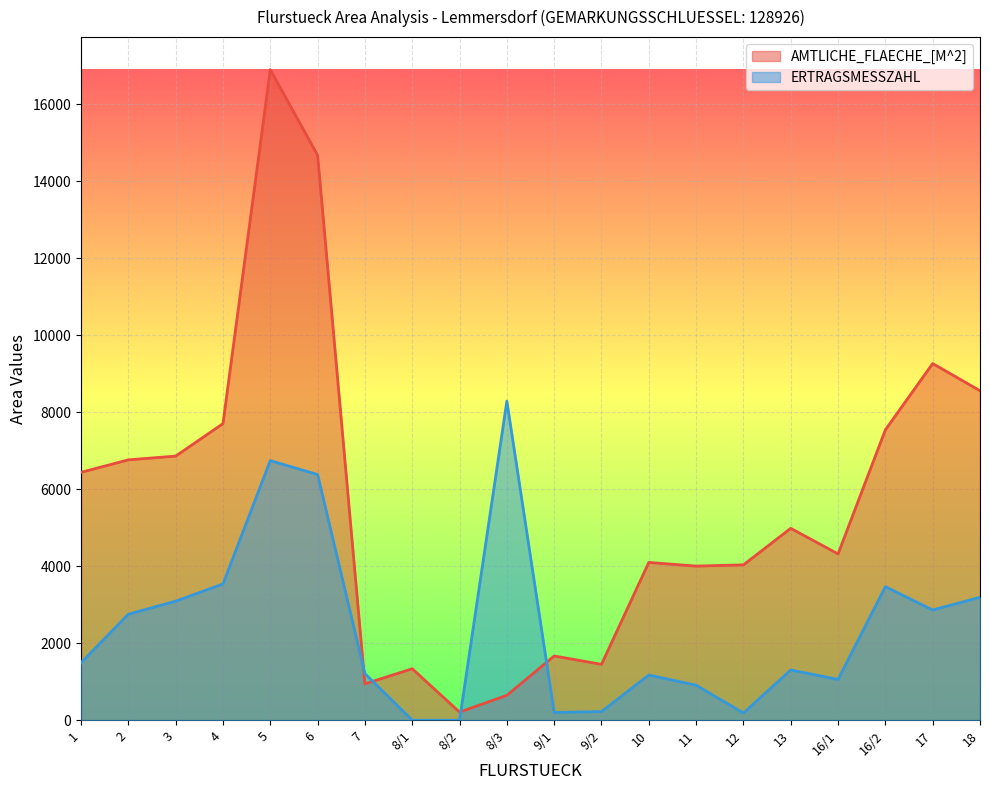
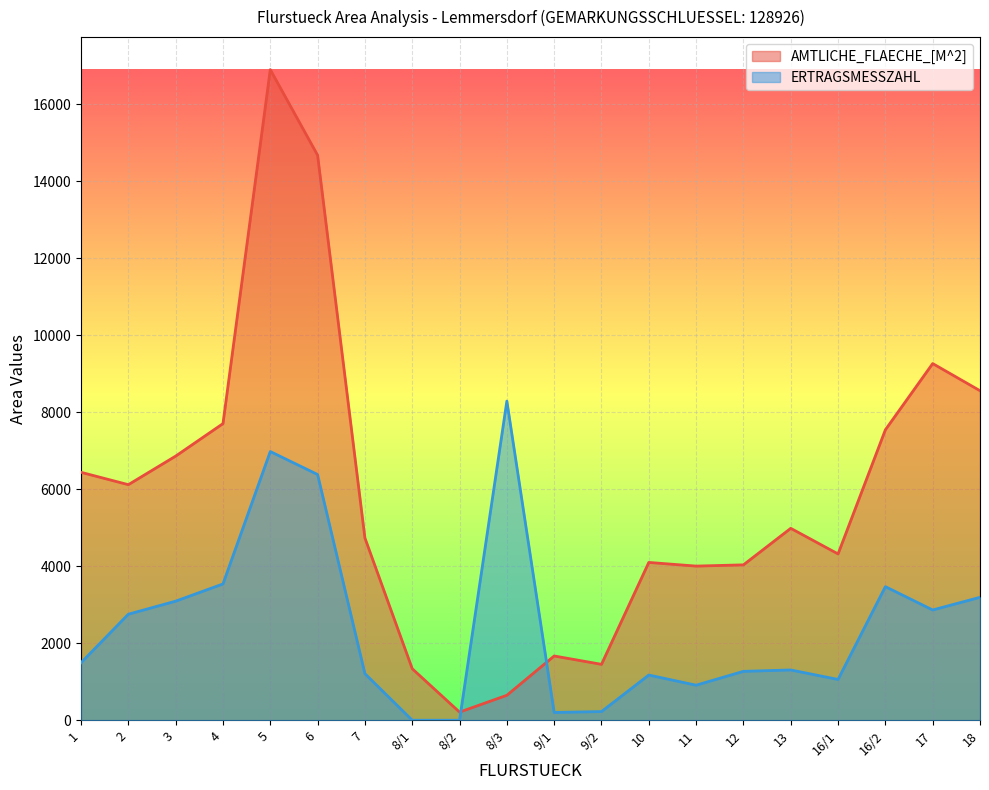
  {
    "AMTLICHE_FLAECHE_[M^2]": {
      "1": 6400,
-     "2": 6800,
+     "2": 6100,
      "3": 6900,
      "4": 7700,
      "5": 16900,
      "6": 14700,
-     "7": 900,
+     "7": 4700,
      "8/1": 1300,
      "8/2": 200,
      "8/3": 600,
      "9/1": 1700,
      "9/2": 1500,
      "10": 4100,
      "11": 4000,
      "12": 4000,
      "13": 5000,
      "16/1": 4300,
      "16/2": 7500,
      "17": 9300,
      "18": 8600
    },
    "ERTRAGSMESSZAHL": {
      "1": 1500,
      "2": 2800,
      "3": 3100,
      "4": 3500,
-     "5": 6700,
+     "5": 7000,
      "6": 6400,
      "7": 1200,
      "8/1": 0,
      "8/2": 0,
      "8/3": 8300,
      "9/1": 200,
      "9/2": 200,
      "10": 1200,
      "11": 900,
-     "12": 200,
+     "12": 1300,
      "13": 1300,
      "16/1": 1100,
      "16/2": 3500,
      "17": 2900,
      "18": 3200
    }
  }
